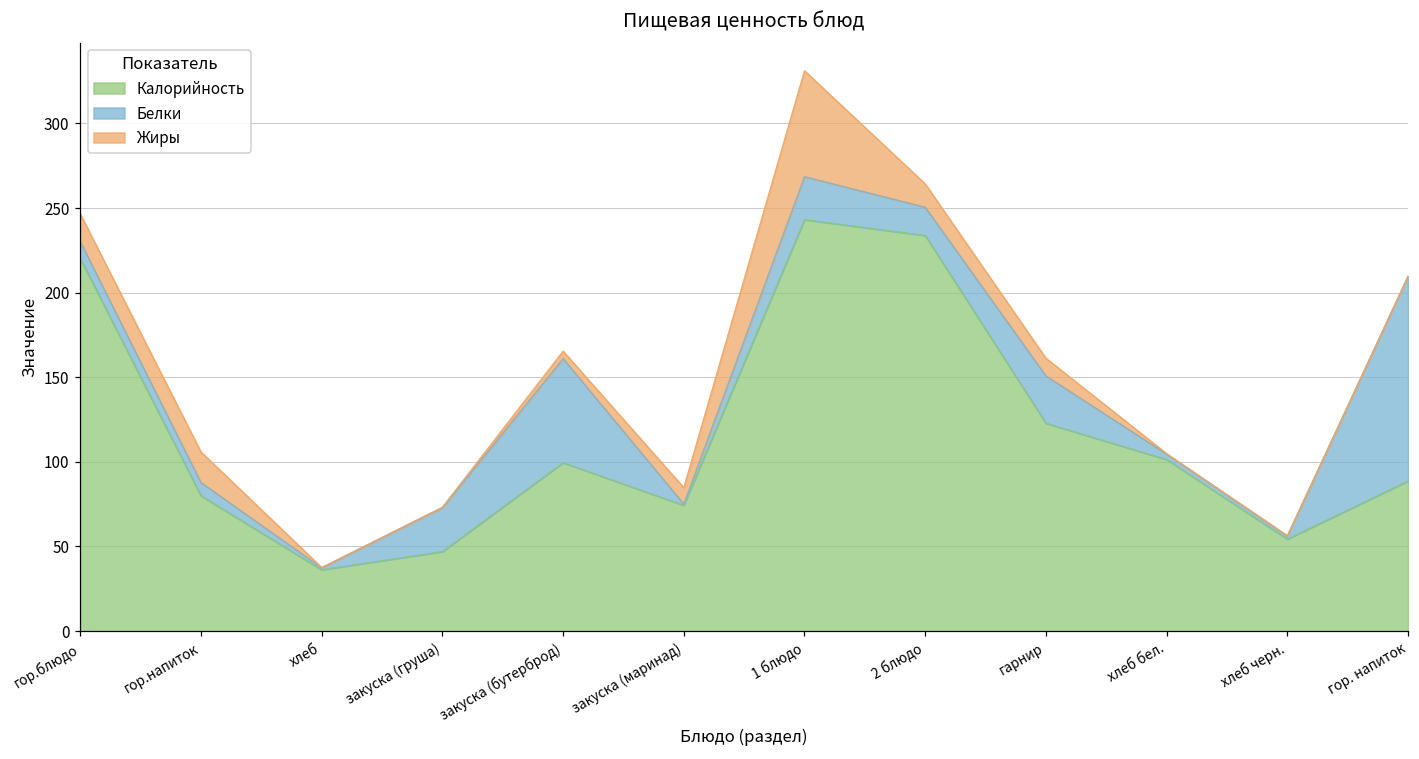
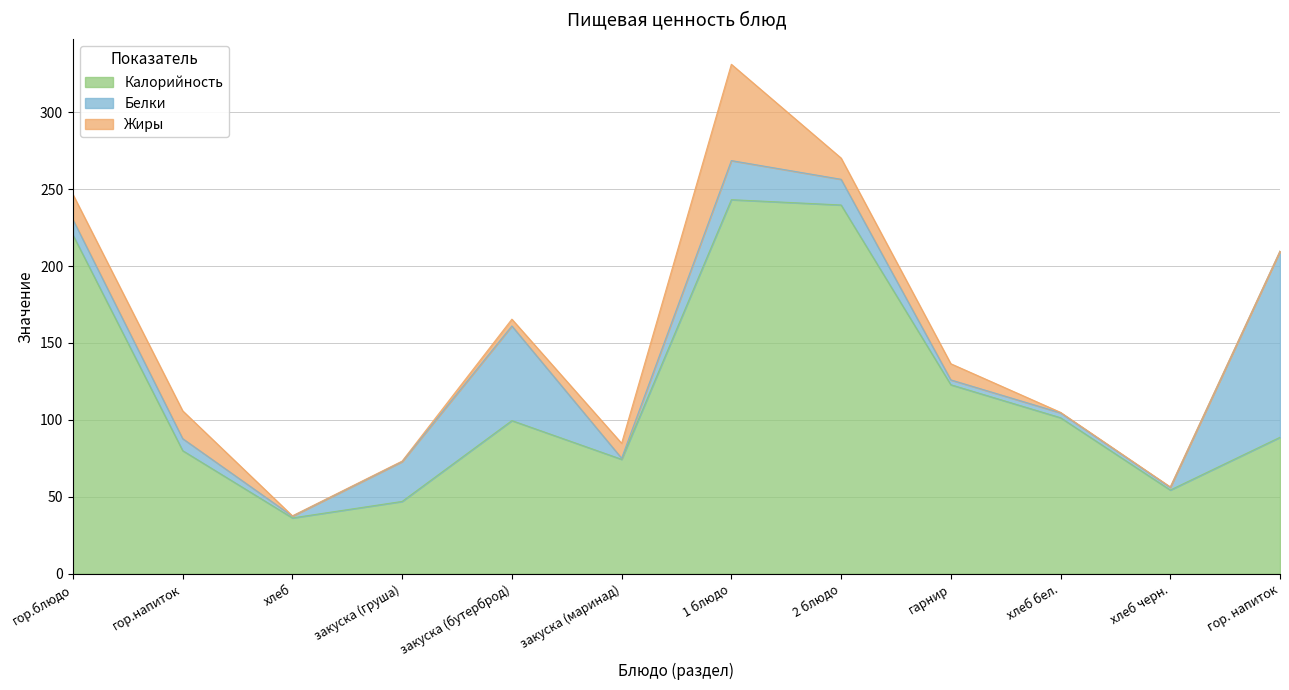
  {
    "Калорийность": {
      "гор.блюдо": 220,
      "гор.напиток": 80,
      "закуска (груша)": 47,
      "закуска (бутерброд)": 100,
      "1 блюдо": 243,
-     "2 блюдо": 234,
+     "2 блюдо": 240,
      "гарнир": 123,
      "хлеб бел.": 101,
      "хлеб черн.": 54,
      "гор. напиток": 89
    },
    "Белки": {
      "гор.блюдо": 10,
      "гор.напиток": 8,
      "закуска (бутерброд)": 62,
      "1 блюдо": 25,
      "2 блюдо": 17,
-     "гарнир": 28
+     "гарнир": 3
    },
    "Жиры": {
      "гор.блюдо": 16,
      "гор.напиток": 18,
      "закуска (бутерброд)": 4,
      "закуска (маринад)": 10,
      "1 блюдо": 63,
      "2 блюдо": 14,
      "гарнир": 11
    }
  }
